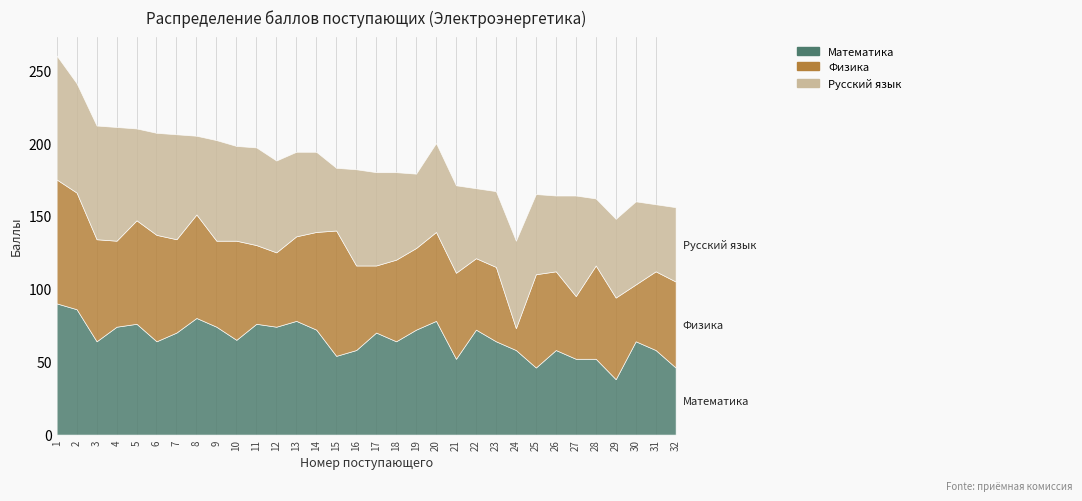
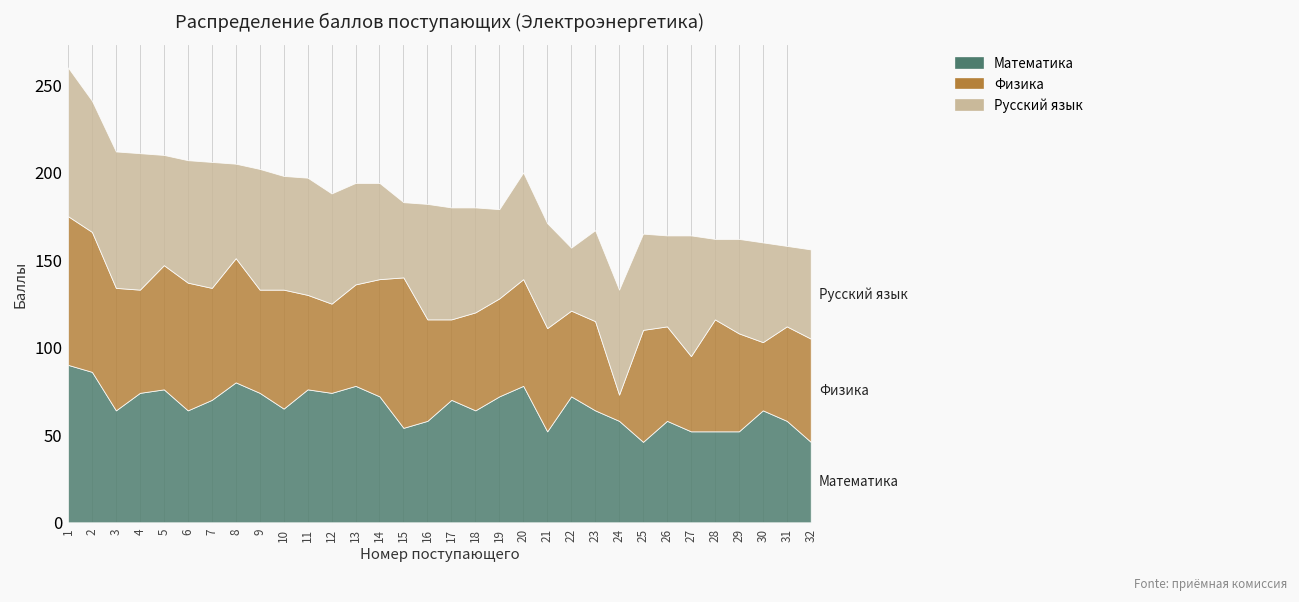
  {
    "Математика": {
      "1": 90,
      "2": 86,
      "3": 64,
      "4": 74,
      "5": 76,
      "6": 64,
      "7": 70,
      "8": 80,
      "9": 74,
      "10": 65,
      "11": 76,
      "12": 74,
      "13": 78,
      "14": 72,
      "15": 54,
      "16": 58,
      "17": 70,
      "18": 64,
      "19": 72,
      "20": 78,
      "21": 52,
      "22": 72,
      "23": 64,
      "24": 58,
      "25": 46,
      "26": 58,
      "27": 52,
      "28": 52,
-     "29": 38,
+     "29": 52,
      "30": 64,
      "31": 58,
      "32": 46
    },
    "Физика": {
      "1": 85,
      "2": 80,
      "3": 70,
      "4": 59,
      "5": 71,
      "6": 73,
      "7": 64,
      "8": 71,
      "9": 59,
      "10": 68,
      "11": 54,
      "12": 51,
      "13": 58,
      "14": 67,
      "15": 86,
      "16": 58,
      "17": 46,
      "18": 56,
      "19": 56,
      "20": 61,
      "21": 59,
      "22": 49,
      "23": 51,
      "24": 15,
      "25": 64,
      "26": 54,
      "27": 43,
      "28": 64,
      "29": 56,
      "30": 39,
      "31": 54,
      "32": 59
    },
    "Русский язык": {
      "1": 85,
      "2": 75,
      "3": 78,
      "4": 78,
      "5": 63,
      "6": 70,
      "7": 72,
      "8": 54,
      "9": 69,
      "10": 65,
      "11": 67,
      "12": 63,
      "13": 58,
      "14": 55,
      "15": 43,
      "16": 66,
      "17": 64,
      "18": 60,
      "19": 51,
      "20": 61,
      "21": 60,
-     "22": 48,
+     "22": 36,
      "23": 52,
      "24": 60,
      "25": 55,
      "26": 52,
      "27": 69,
      "28": 46,
      "29": 54,
      "30": 57,
      "31": 46,
      "32": 51
    }
  }
